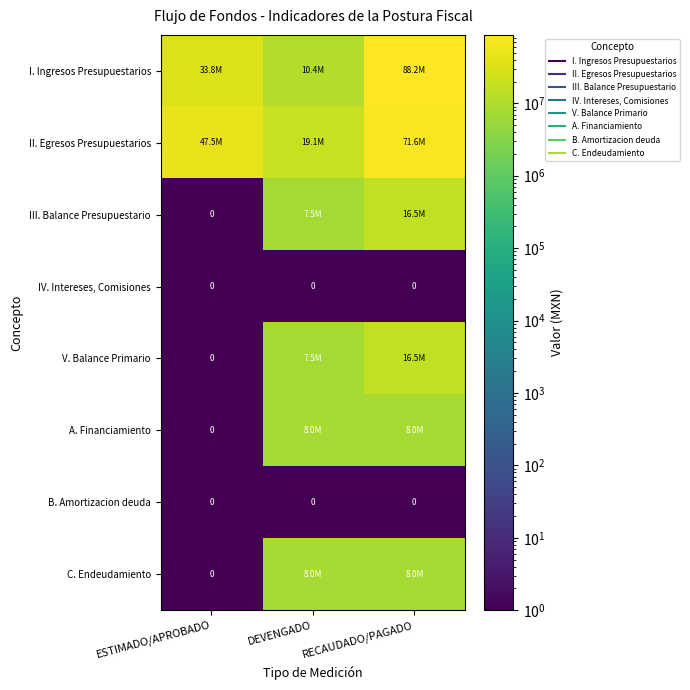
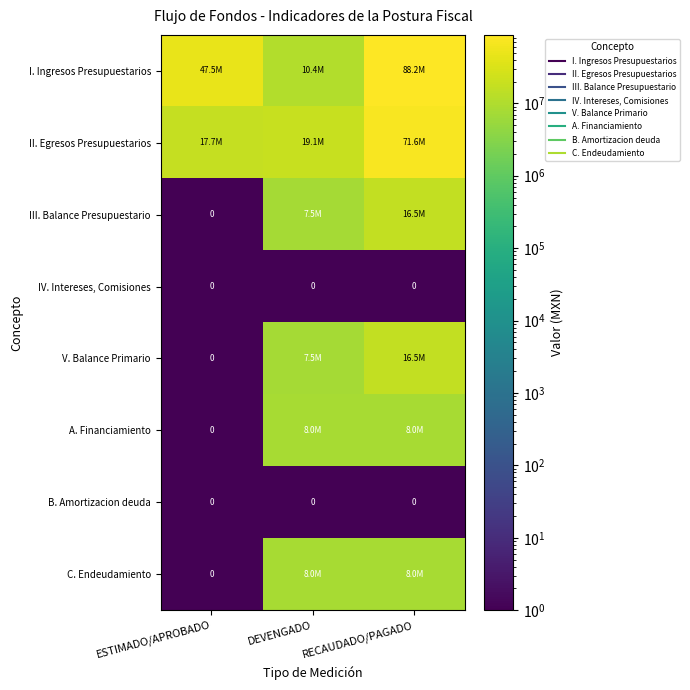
  {
    "I. Ingresos Presupuestarios": {
-     "ESTIMADO/APROBADO": "33.8M",
+     "ESTIMADO/APROBADO": "47.5M",
      "DEVENGADO": "10.4M",
      "RECAUDADO/PAGADO": "88.2M"
    },
    "II. Egresos Presupuestarios": {
-     "ESTIMADO/APROBADO": "47.5M",
+     "ESTIMADO/APROBADO": "17.7M",
      "DEVENGADO": "19.1M",
      "RECAUDADO/PAGADO": "71.6M"
    },
    "III. Balance Presupuestario": {
      "ESTIMADO/APROBADO": "0",
      "DEVENGADO": "7.5M",
      "RECAUDADO/PAGADO": "16.5M"
    },
    "IV. Intereses, Comisiones": {
      "ESTIMADO/APROBADO": "0",
      "DEVENGADO": "0",
      "RECAUDADO/PAGADO": "0"
    },
    "V. Balance Primario": {
      "ESTIMADO/APROBADO": "0",
      "DEVENGADO": "7.5M",
      "RECAUDADO/PAGADO": "16.5M"
    },
    "A. Financiamiento": {
      "ESTIMADO/APROBADO": "0",
      "DEVENGADO": "8.0M",
      "RECAUDADO/PAGADO": "8.0M"
    },
    "B. Amortizacion deuda": {
      "ESTIMADO/APROBADO": "0",
      "DEVENGADO": "0",
      "RECAUDADO/PAGADO": "0"
    },
    "C. Endeudamiento": {
      "ESTIMADO/APROBADO": "0",
      "DEVENGADO": "8.0M",
      "RECAUDADO/PAGADO": "8.0M"
    }
  }
